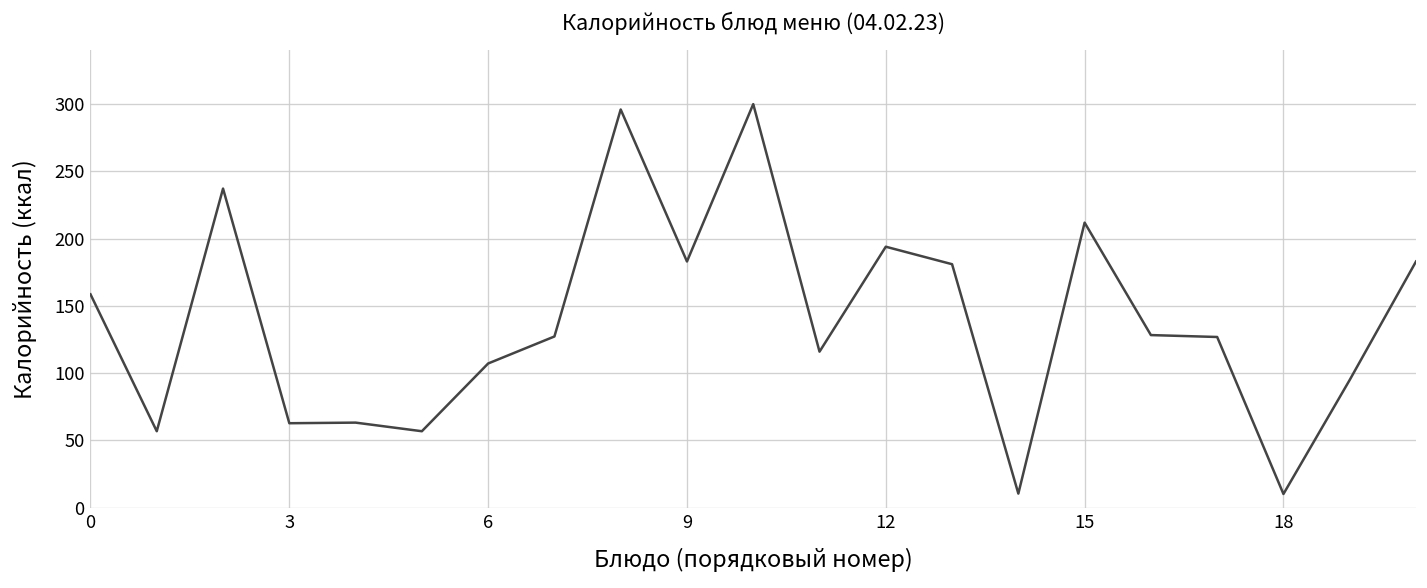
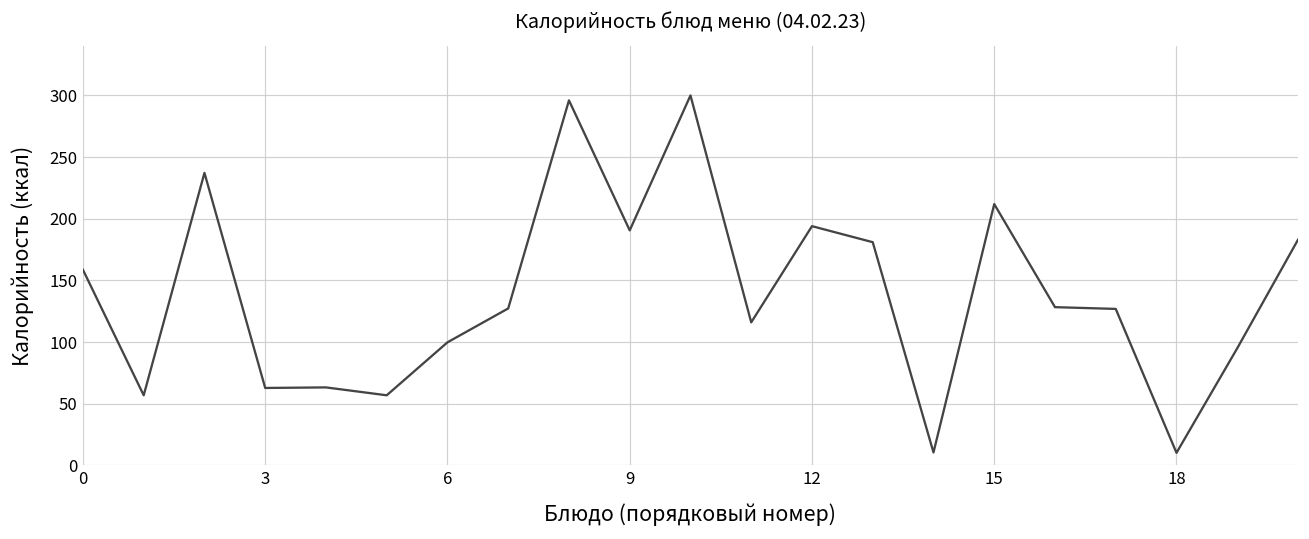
  {
    "0": 159,
    "3": 63,
-   "6": 107,
-   "9": 183,
+   "6": 100,
+   "9": 191,
    "12": 194,
    "15": 212,
    "18": 10
  }
